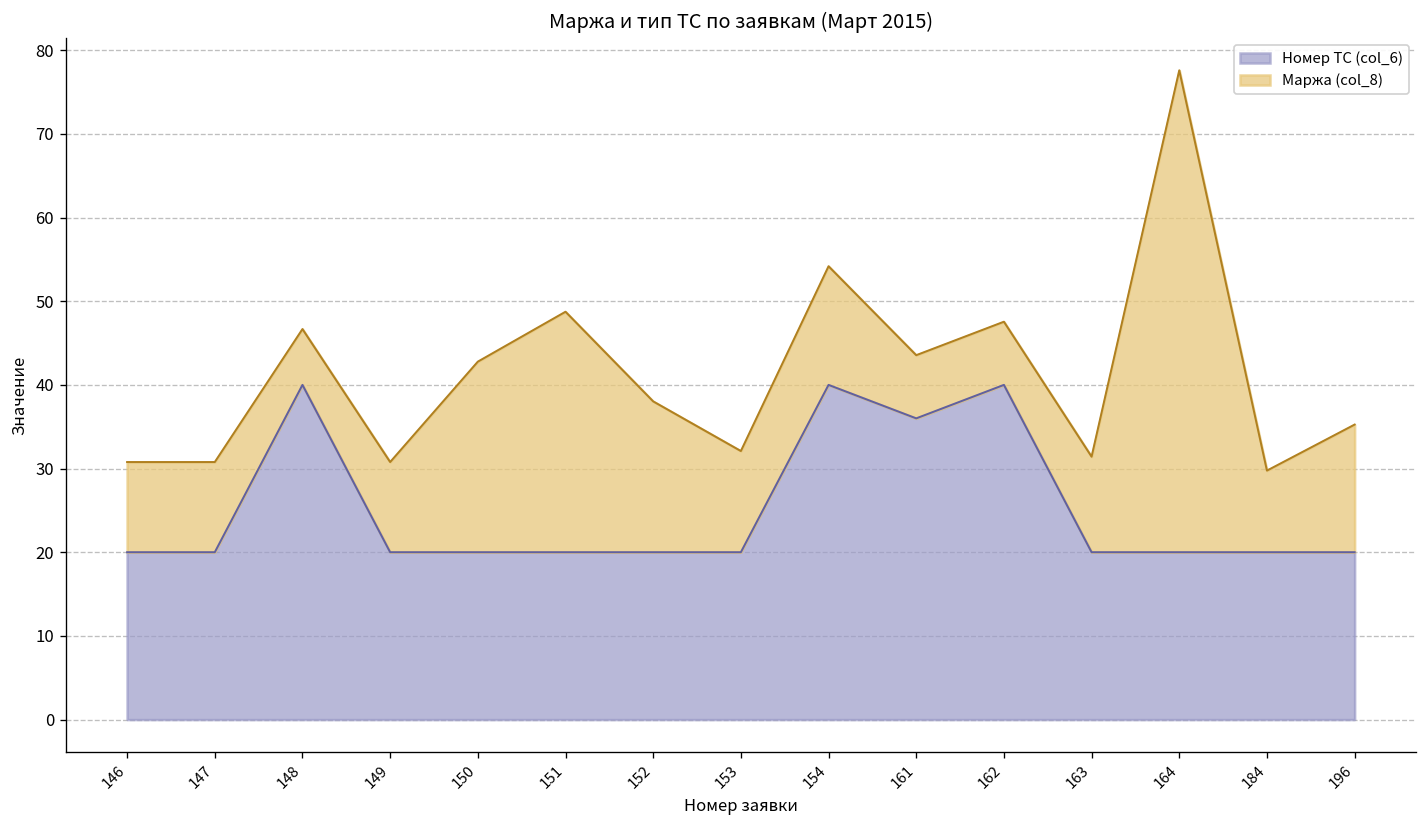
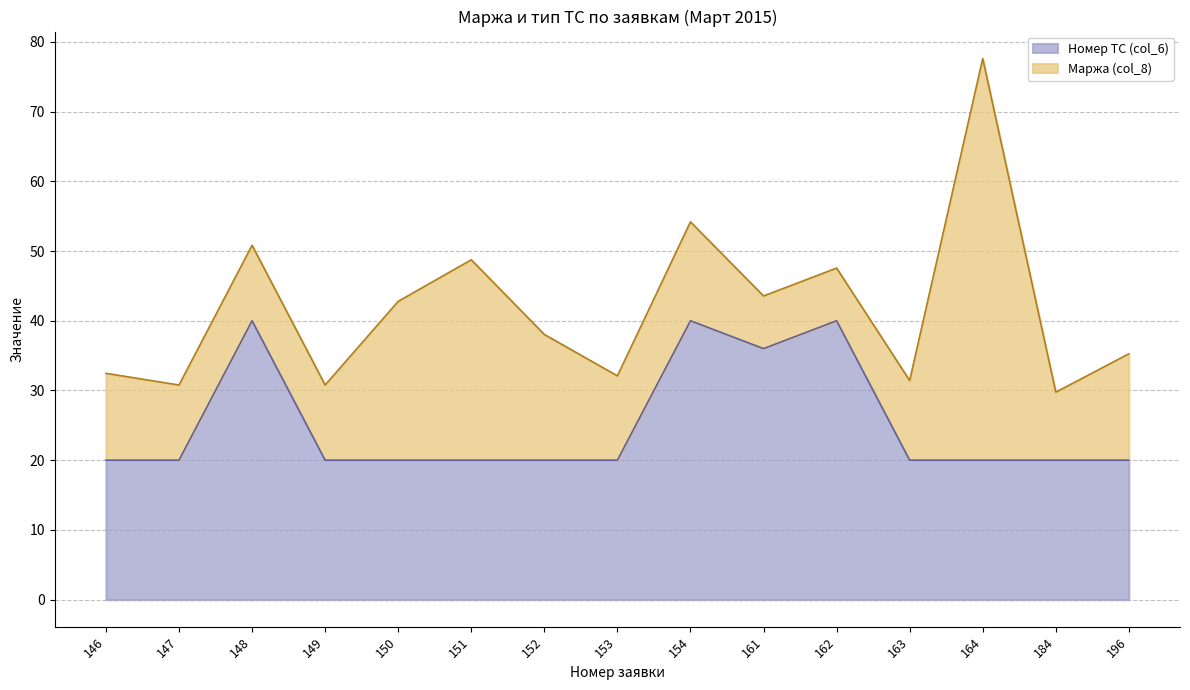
  {
    "Номер ТС (col_6)": {
      "146": 20,
      "147": 20,
      "148": 40,
      "149": 20,
      "150": 20,
      "151": 20,
      "152": 20,
      "153": 20,
      "154": 40,
      "161": 36,
      "162": 40,
      "163": 20,
      "164": 20,
      "184": 20,
      "196": 20
    },
    "Маржа (col_8)": {
-     "146": 11,
+     "146": 12,
      "147": 11,
-     "148": 7,
+     "148": 11,
      "149": 11,
      "150": 23,
      "151": 29,
      "152": 18,
      "153": 12,
      "154": 14,
      "161": 8,
      "162": 8,
      "163": 11,
      "164": 58,
      "184": 10,
      "196": 15
    }
  }
